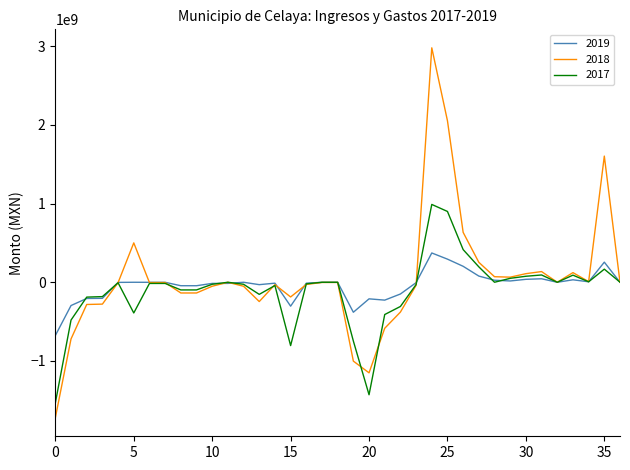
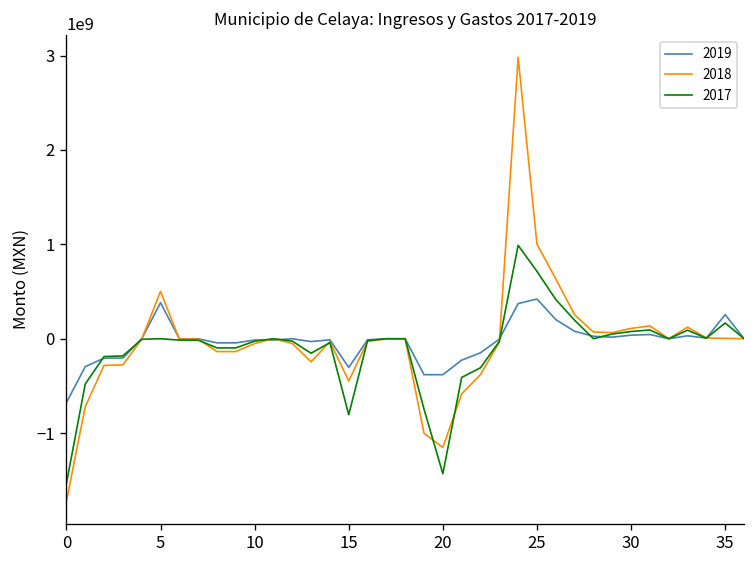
  {
    "2019": {
      "0": -700000000,
-     "5": 0,
+     "5": 400000000,
      "15": -300000000,
-     "20": -200000000,
-     "25": 300000000,
+     "20": -400000000,
+     "25": 400000000,
      "30": 0,
      "35": 300000000
    },
    "2018": {
      "0": -1700000000,
      "5": 500000000,
-     "15": -200000000,
+     "15": -400000000,
      "20": -1200000000,
-     "25": 2100000000,
+     "25": 1000000000,
      "30": 100000000,
-     "35": 1600000000
+     "35": 0
    },
    "2017": {
      "0": -1500000000,
-     "5": -400000000,
+     "5": 0,
      "15": -800000000,
      "20": -1400000000,
-     "25": 900000000,
+     "25": 700000000,
      "30": 100000000,
      "35": 200000000
    }
  }
